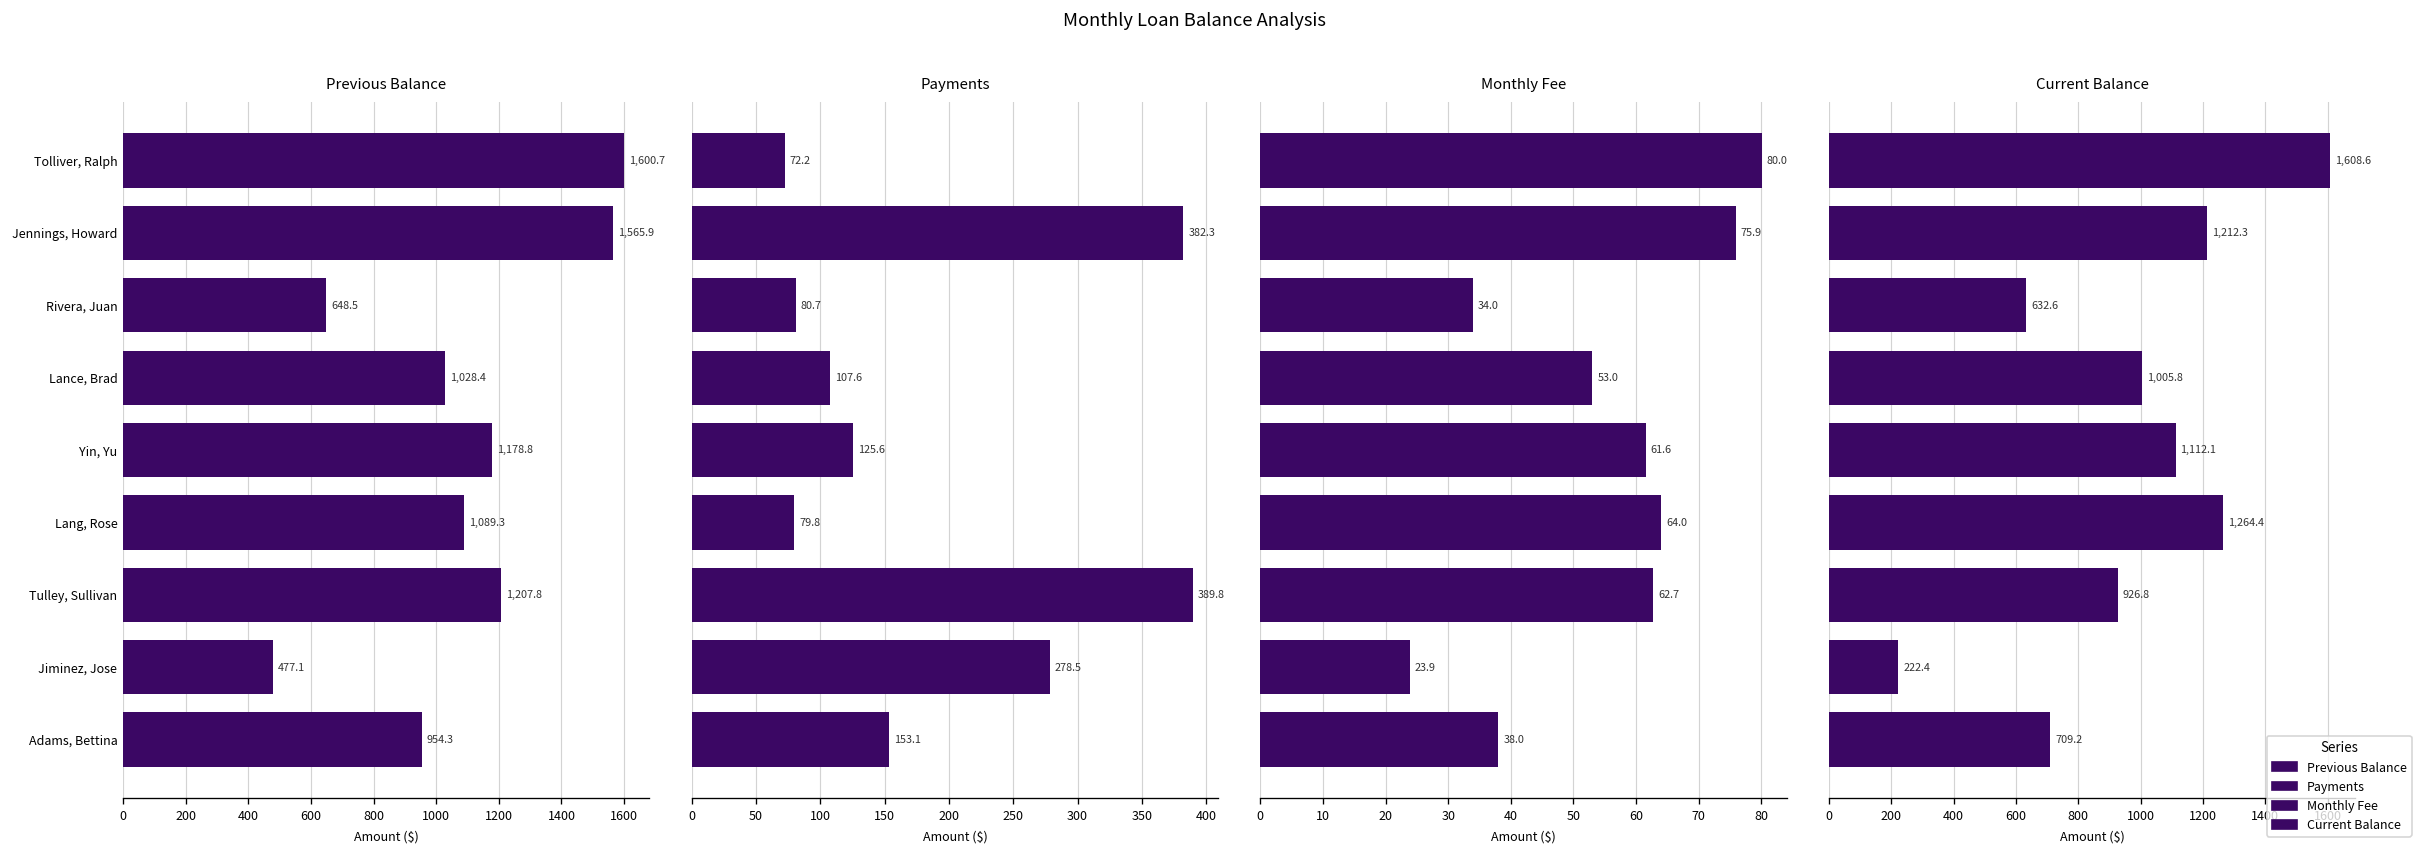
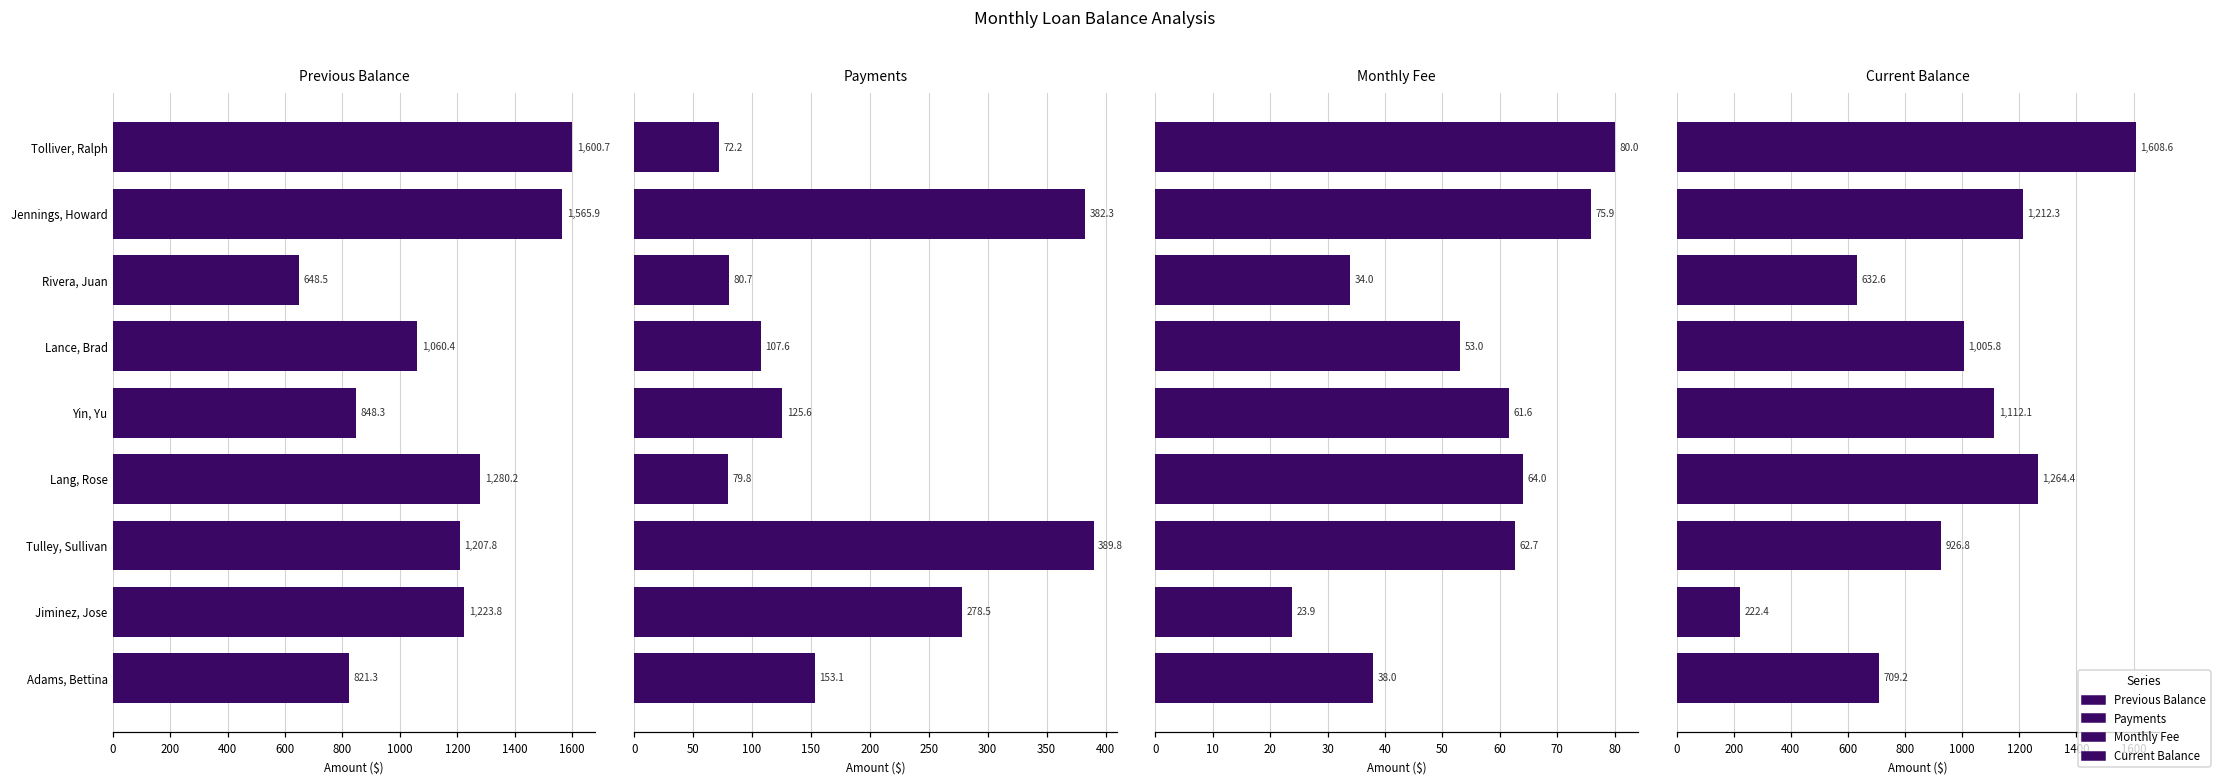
  {
    "Previous Balance": {
      "Tolliver, Ralph": "1,600.7",
      "Jennings, Howard": "1,565.9",
      "Rivera, Juan": "648.5",
-     "Lance, Brad": "1,028.4",
-     "Yin, Yu": "1,178.8",
-     "Lang, Rose": "1,089.3",
+     "Lance, Brad": "1,060.4",
+     "Yin, Yu": "848.3",
+     "Lang, Rose": "1,280.2",
      "Tulley, Sullivan": "1,207.8",
-     "Jiminez, Jose": "477.1",
-     "Adams, Bettina": "954.3"
+     "Jiminez, Jose": "1,223.8",
+     "Adams, Bettina": "821.3"
    }
  }
